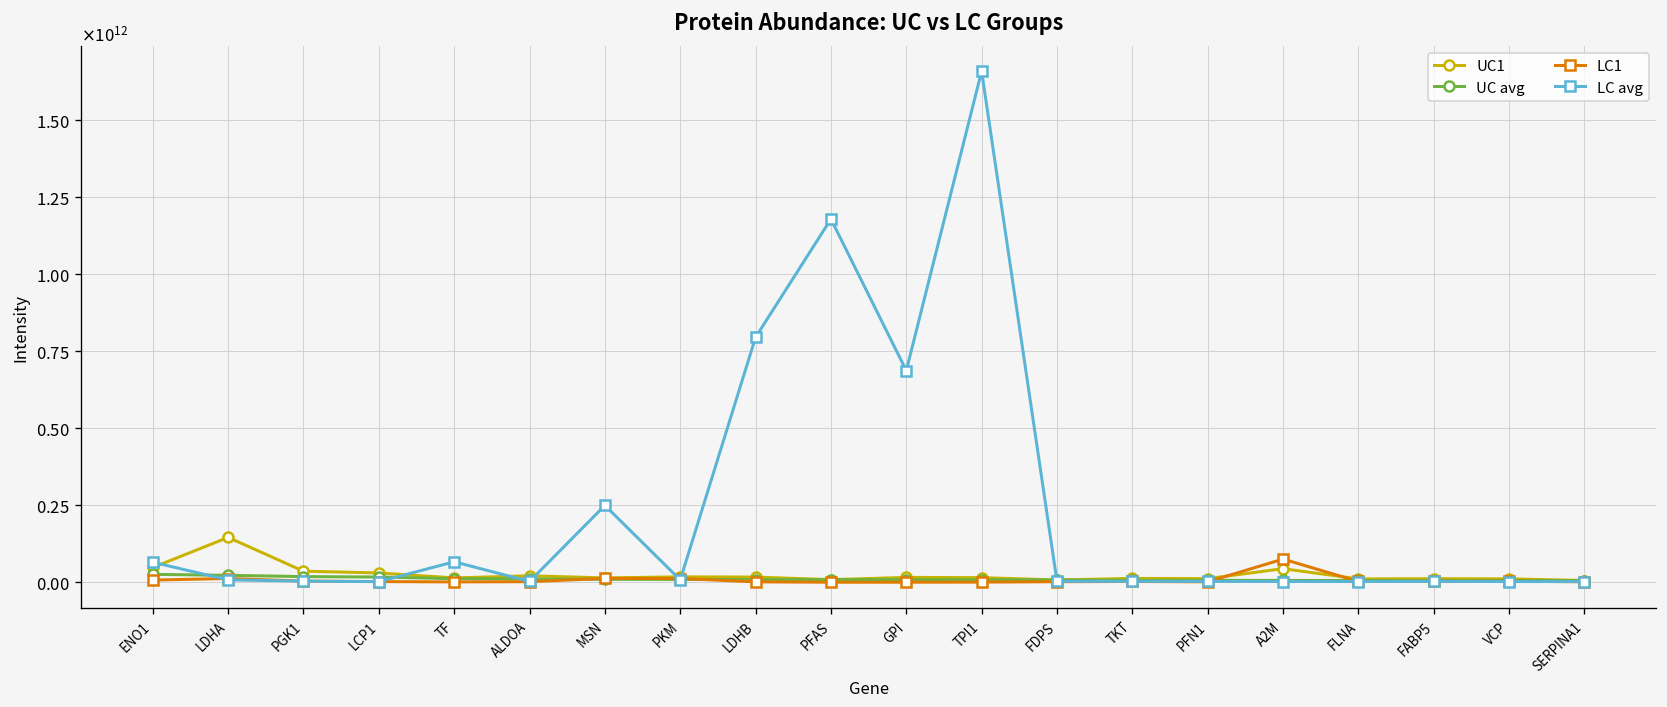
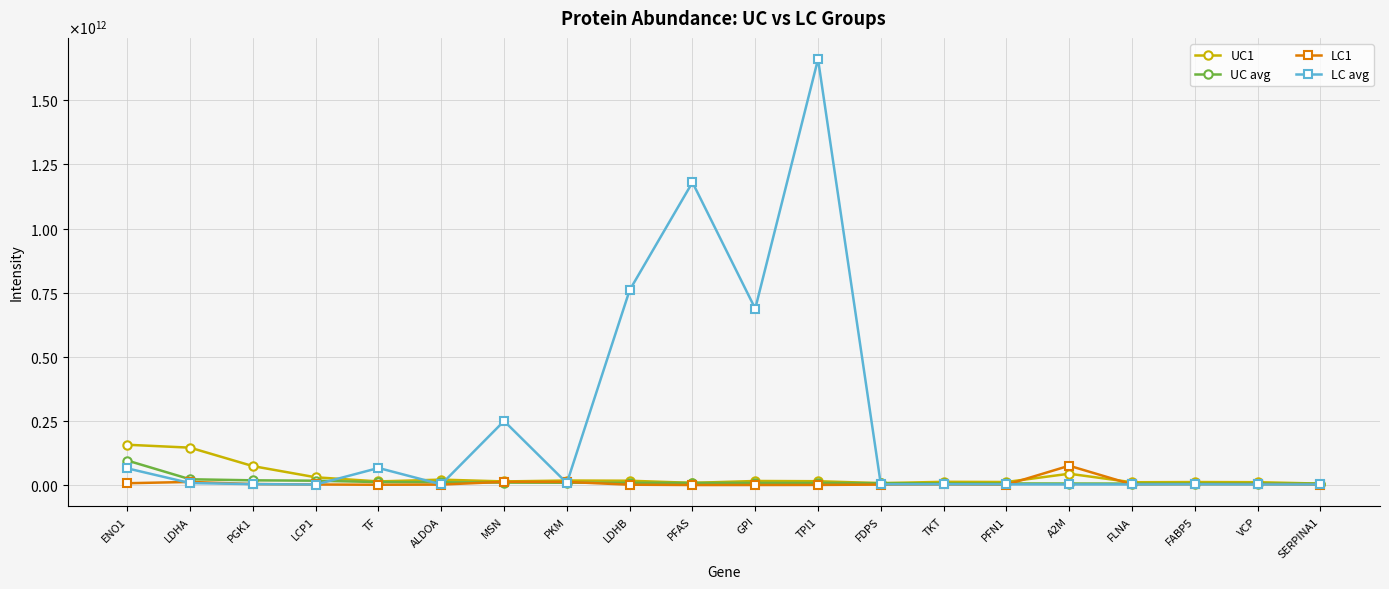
  {
    "UC1": {
-     "ENO1": 50000000000,
+     "ENO1": 160000000000,
      "LDHA": 150000000000,
-     "PGK1": 40000000000,
+     "PGK1": 70000000000,
      "LCP1": 30000000000,
      "ALDOA": 20000000000,
      "A2M": 40000000000
    },
    "UC avg": {
-     "ENO1": 30000000000,
+     "ENO1": 100000000000,
      "LDHA": 20000000000,
      "PGK1": 20000000000,
      "LCP1": 20000000000
    },
    "LC1": {
      "ENO1": 10000000000,
      "TF": 0,
      "A2M": 80000000000
    },
    "LC avg": {
      "ENO1": 70000000000,
      "TF": 70000000000,
      "MSN": 250000000000,
-     "LDHB": 800000000000,
+     "LDHB": 760000000000,
      "PFAS": 1180000000000,
      "GPI": 690000000000,
      "TPI1": 1660000000000
    }
  }
